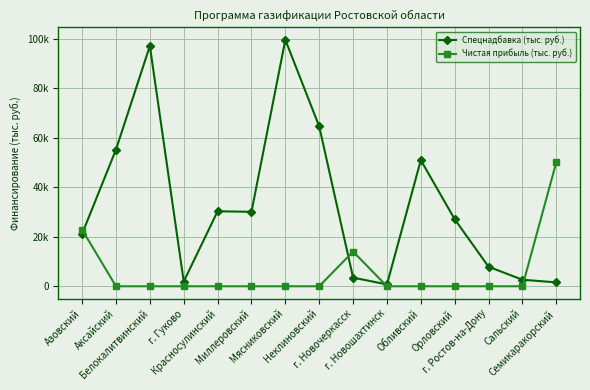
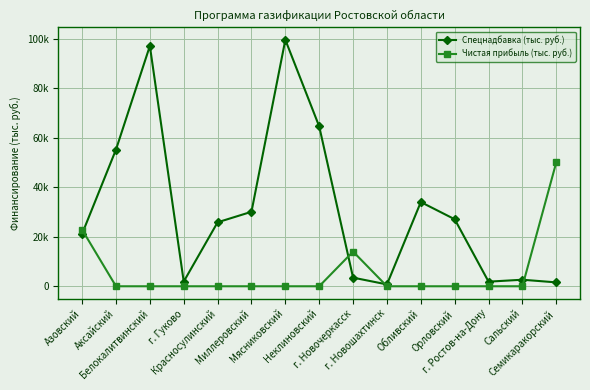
  {
    "Спецнадбавка (тыс. руб.)": {
      "Азовский": 21000,
      "Аксайский": 55000,
      "Белокалитвинский": 97000,
      "г. Гуково": 2000,
-     "Красносулинский": 30000,
+     "Красносулинский": 26000,
      "Миллеровский": 30000,
      "Мясниковский": 100000,
      "Неклиновский": 65000,
      "г. Новочеркасск": 3000,
-     "Обливский": 51000,
+     "Обливский": 34000,
      "Орловский": 27000,
-     "г. Ростов-на-Дону": 8000,
+     "г. Ростов-на-Дону": 2000,
      "Сальский": 3000,
      "Семикаракорский": 2000
    },
    "Чистая прибыль (тыс. руб.)": {
      "Азовский": 23000,
      "Аксайский": 0,
      "Белокалитвинский": 0,
      "г. Гуково": 0,
      "Красносулинский": 0,
      "Миллеровский": 0,
      "Мясниковский": 0,
      "Неклиновский": 0,
      "г. Новочеркасск": 14000,
      "Обливский": 0,
      "Орловский": 0,
      "г. Ростов-на-Дону": 0,
      "Сальский": 0,
      "Семикаракорский": 50000
    }
  }
